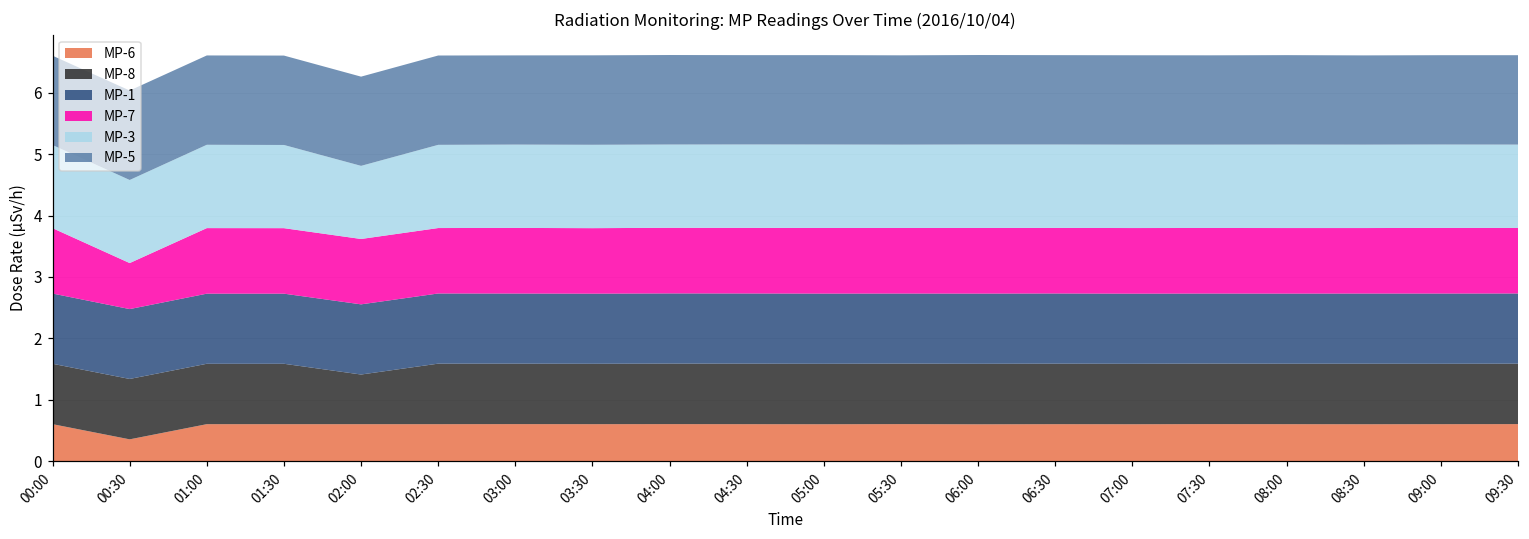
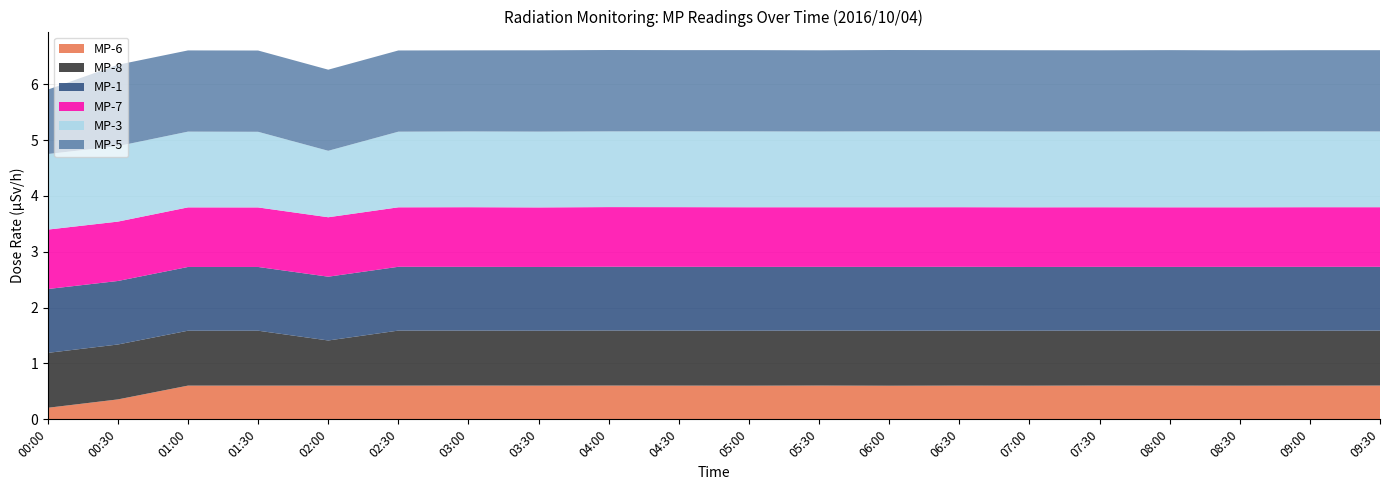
  {
    "MP-6": {
-     "00:00": 0.6,
+     "00:00": 0.2,
      "00:30": 0.4,
      "01:00": 0.6,
      "01:30": 0.6,
      "02:00": 0.6,
      "02:30": 0.6,
      "03:00": 0.6,
      "03:30": 0.6,
      "04:00": 0.6,
      "04:30": 0.6,
      "05:00": 0.6,
      "05:30": 0.6,
      "06:00": 0.6,
      "06:30": 0.6,
      "07:00": 0.6,
      "07:30": 0.6,
      "08:00": 0.6,
      "08:30": 0.6,
      "09:00": 0.6,
      "09:30": 0.6
    },
    "MP-8": {
      "00:00": 1.0,
      "00:30": 1.0,
      "01:00": 1.0,
      "01:30": 1.0,
      "02:00": 0.8,
      "02:30": 1.0,
      "03:00": 1.0,
      "03:30": 1.0,
      "04:00": 1.0,
      "04:30": 1.0,
      "05:00": 1.0,
      "05:30": 1.0,
      "06:00": 1.0,
      "06:30": 1.0,
      "07:00": 1.0,
      "07:30": 1.0,
      "08:00": 1.0,
      "08:30": 1.0,
      "09:00": 1.0,
      "09:30": 1.0
    },
    "MP-1": {
      "00:00": 1.1,
      "00:30": 1.1,
      "01:00": 1.1,
      "01:30": 1.1,
      "02:00": 1.1,
      "02:30": 1.1,
      "03:00": 1.1,
      "03:30": 1.1,
      "04:00": 1.1,
      "04:30": 1.1,
      "05:00": 1.1,
      "05:30": 1.1,
      "06:00": 1.1,
      "06:30": 1.1,
      "07:00": 1.1,
      "07:30": 1.1,
      "08:00": 1.1,
      "08:30": 1.1,
      "09:00": 1.1,
      "09:30": 1.1
    },
    "MP-7": {
      "00:00": 1.1,
-     "00:30": 0.7,
+     "00:30": 1.1,
      "01:00": 1.1,
      "01:30": 1.1,
      "02:00": 1.1,
      "02:30": 1.1,
      "03:00": 1.1,
      "03:30": 1.1,
      "04:00": 1.1,
      "04:30": 1.1,
      "05:00": 1.1,
      "05:30": 1.1,
      "06:00": 1.1,
      "06:30": 1.1,
      "07:00": 1.1,
      "07:30": 1.1,
      "08:00": 1.1,
      "08:30": 1.1,
      "09:00": 1.1,
      "09:30": 1.1
    },
    "MP-3": {
      "00:00": 1.4,
      "01:00": 1.4,
      "01:30": 1.4,
      "02:00": 1.2,
      "02:30": 1.4,
      "03:00": 1.4,
      "03:30": 1.4,
      "04:00": 1.4,
      "04:30": 1.4,
      "05:00": 1.4,
      "05:30": 1.4,
      "06:00": 1.4,
      "06:30": 1.4,
      "07:00": 1.4,
      "07:30": 1.4,
      "08:00": 1.4,
      "08:30": 1.4,
      "09:00": 1.4,
      "09:30": 1.4
    },
    "MP-5": {
-     "00:00": 1.5,
+     "00:00": 1.2,
      "01:00": 1.5,
      "01:30": 1.5,
      "02:00": 1.5,
      "02:30": 1.5,
      "03:00": 1.5,
      "03:30": 1.5,
      "04:00": 1.5,
      "04:30": 1.5,
      "05:00": 1.5,
      "05:30": 1.5,
      "06:00": 1.5,
      "06:30": 1.5,
      "07:00": 1.5,
      "07:30": 1.5,
      "08:00": 1.5,
      "08:30": 1.5,
      "09:00": 1.5,
      "09:30": 1.5
    }
  }
